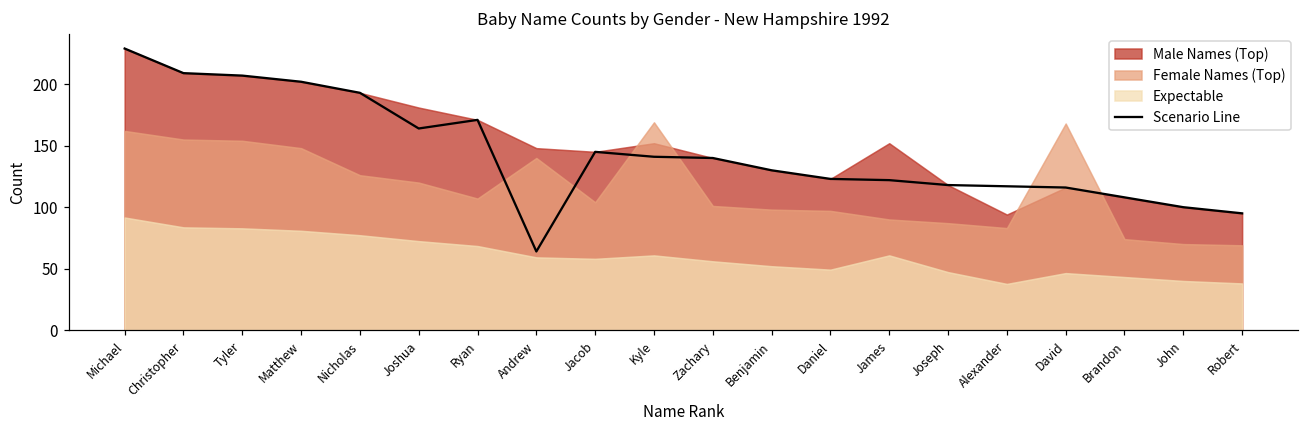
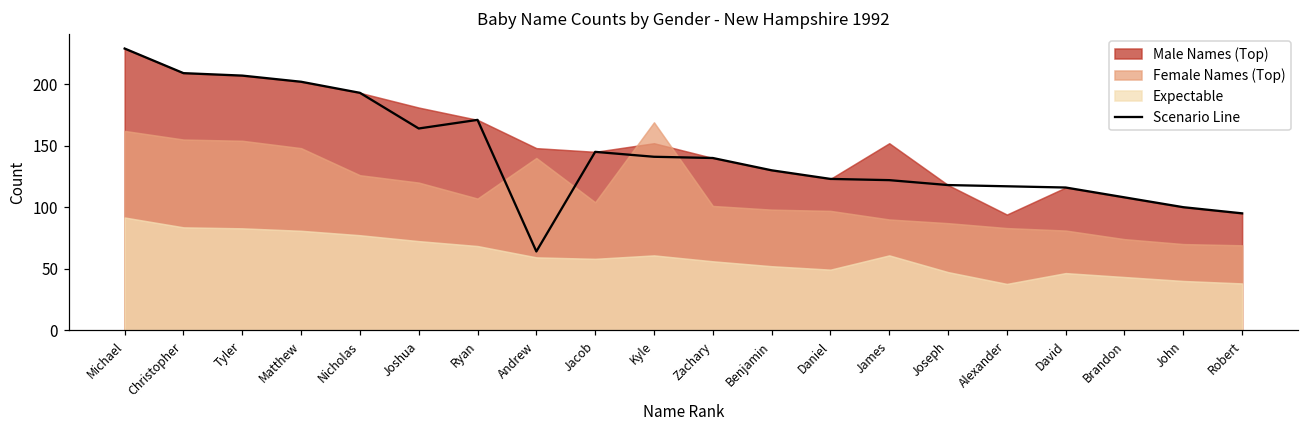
  {
    "Scenario Line": {
      "Joshua": 164,
      "Andrew": 64,
      "Kyle": 141,
      "James": 122,
      "Alexander": 117
    },
    "Male Names (Top)": {
      "Joshua": 181,
      "Andrew": 148,
      "Kyle": 152,
      "James": 152,
      "Alexander": 94
    },
    "Female Names (Top)": {
      "Michael": 162,
      "Christopher": 155,
      "Tyler": 154,
      "Matthew": 148,
      "Nicholas": 126,
      "Joshua": 120,
      "Ryan": 107,
      "Andrew": 140,
      "Jacob": 104,
      "Kyle": 169,
      "Zachary": 101,
      "Benjamin": 98,
      "Daniel": 97,
      "James": 90,
      "Joseph": 87,
      "Alexander": 83,
-     "David": 168,
+     "David": 81,
      "Brandon": 74,
      "John": 70,
      "Robert": 69
    },
    "Expectable": {
      "Michael": 92,
      "Christopher": 84,
      "Tyler": 83,
      "Matthew": 81,
      "Nicholas": 77,
      "Joshua": 72,
      "Ryan": 68,
      "Andrew": 59,
      "Jacob": 58,
      "Kyle": 61,
      "Zachary": 56,
      "Benjamin": 52,
      "Daniel": 49,
      "James": 61,
      "Joseph": 47,
      "Alexander": 38,
      "David": 46,
      "Brandon": 43,
      "John": 40,
      "Robert": 38
    }
  }
